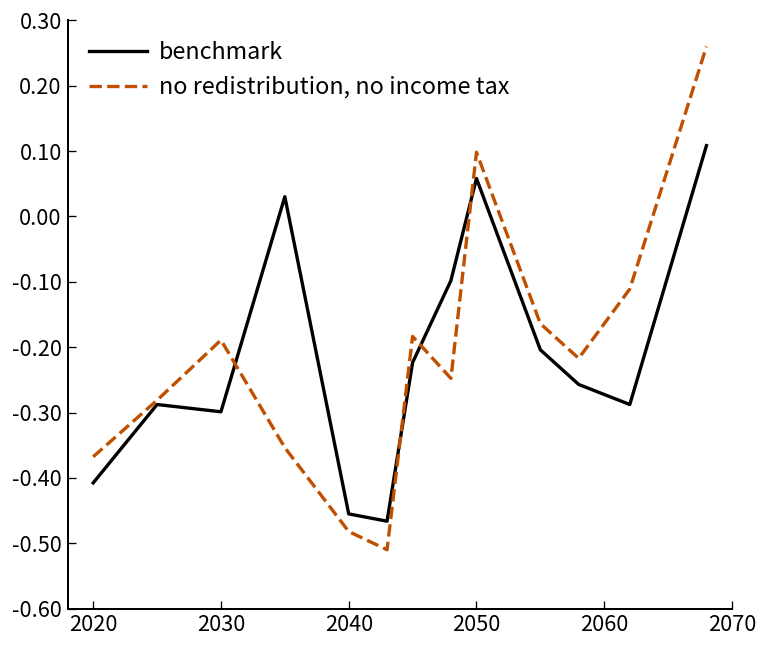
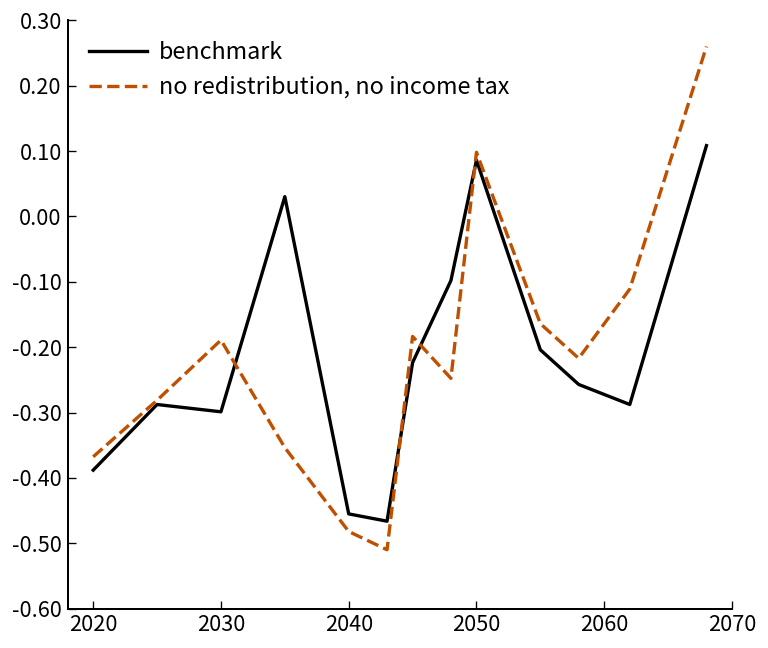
  {
    "benchmark": {
-     "2020": -0.41,
+     "2020": -0.39,
      "2030": -0.30,
      "2040": -0.46,
-     "2050": 0.06
+     "2050": 0.09
    },
    "no redistribution, no income tax": {
      "2020": -0.37,
      "2030": -0.19,
      "2040": -0.48,
      "2050": 0.10
    }
  }
